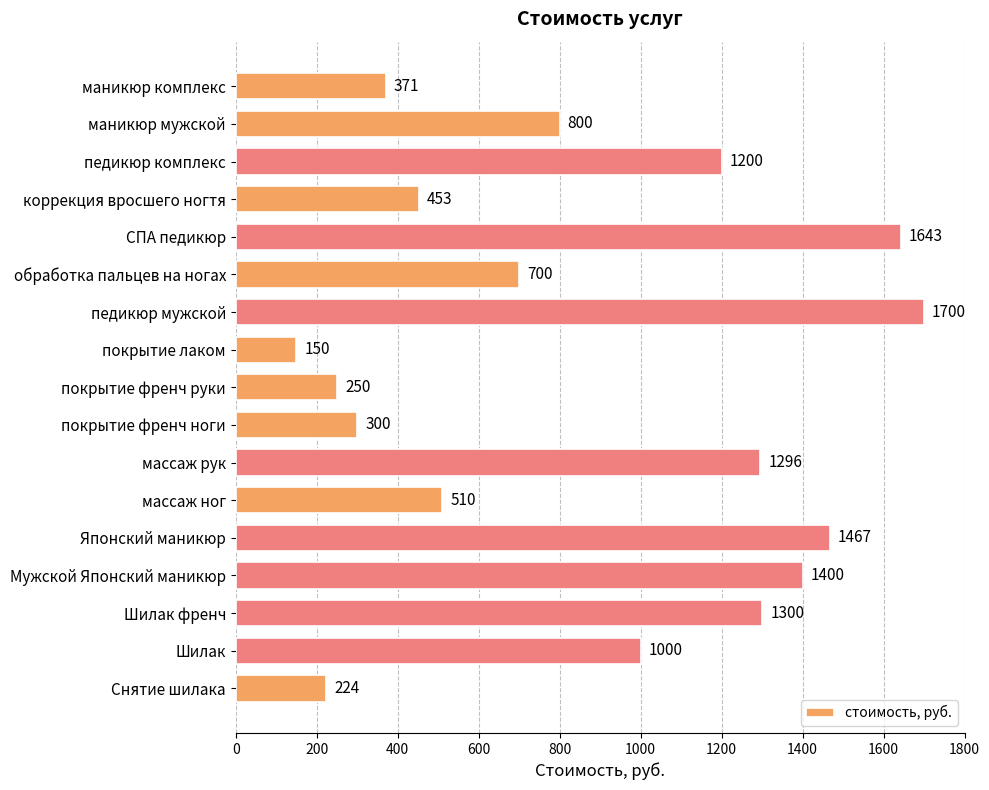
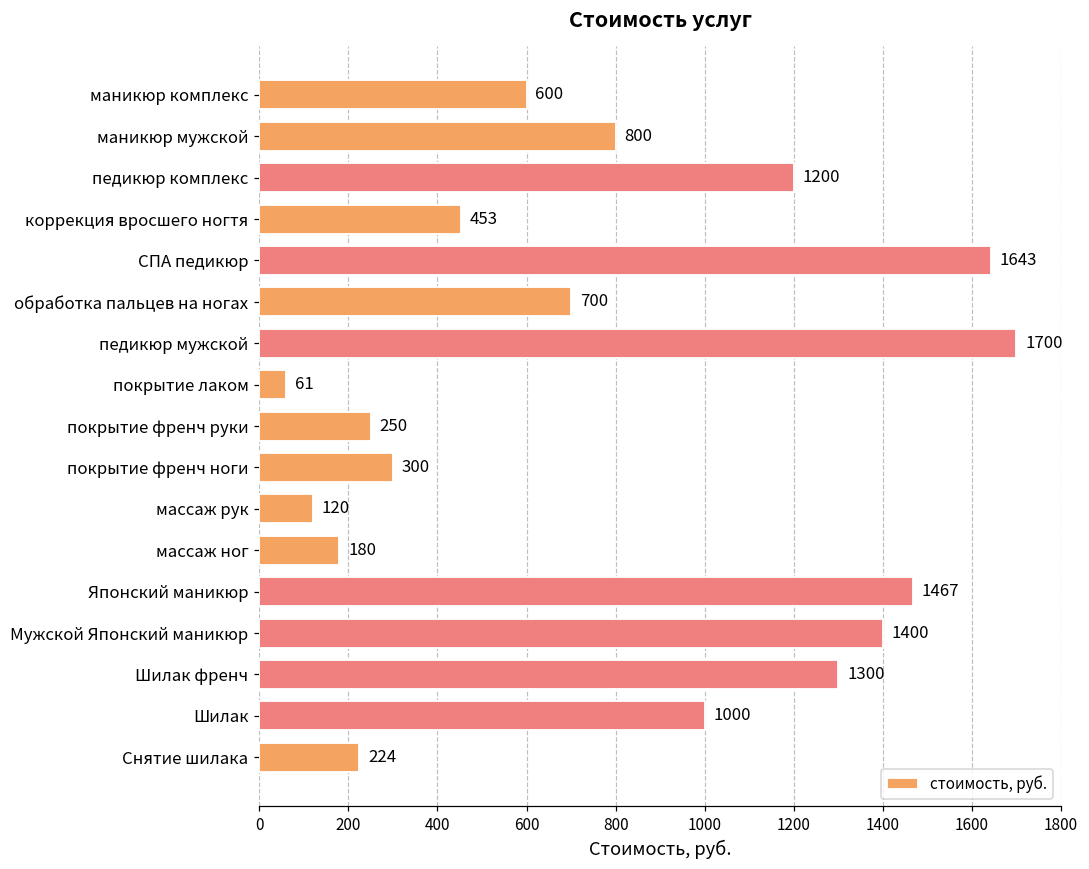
  {
-   "маникюр комплекс": 371,
+   "маникюр комплекс": 600,
    "маникюр мужской": 800,
    "педикюр комплекс": 1200,
    "коррекция вросшего ногтя": 453,
    "СПА педикюр": 1643,
    "обработка пальцев на ногах": 700,
    "педикюр мужской": 1700,
-   "покрытие лаком": 150,
+   "покрытие лаком": 61,
    "покрытие френч руки": 250,
    "покрытие френч ноги": 300,
-   "массаж рук": 1296,
-   "массаж ног": 510,
+   "массаж рук": 120,
+   "массаж ног": 180,
    "Японский маникюр": 1467,
    "Мужской Японский маникюр": 1400,
    "Шилак френч": 1300,
    "Шилак": 1000,
    "Снятие шилака": 224
  }
